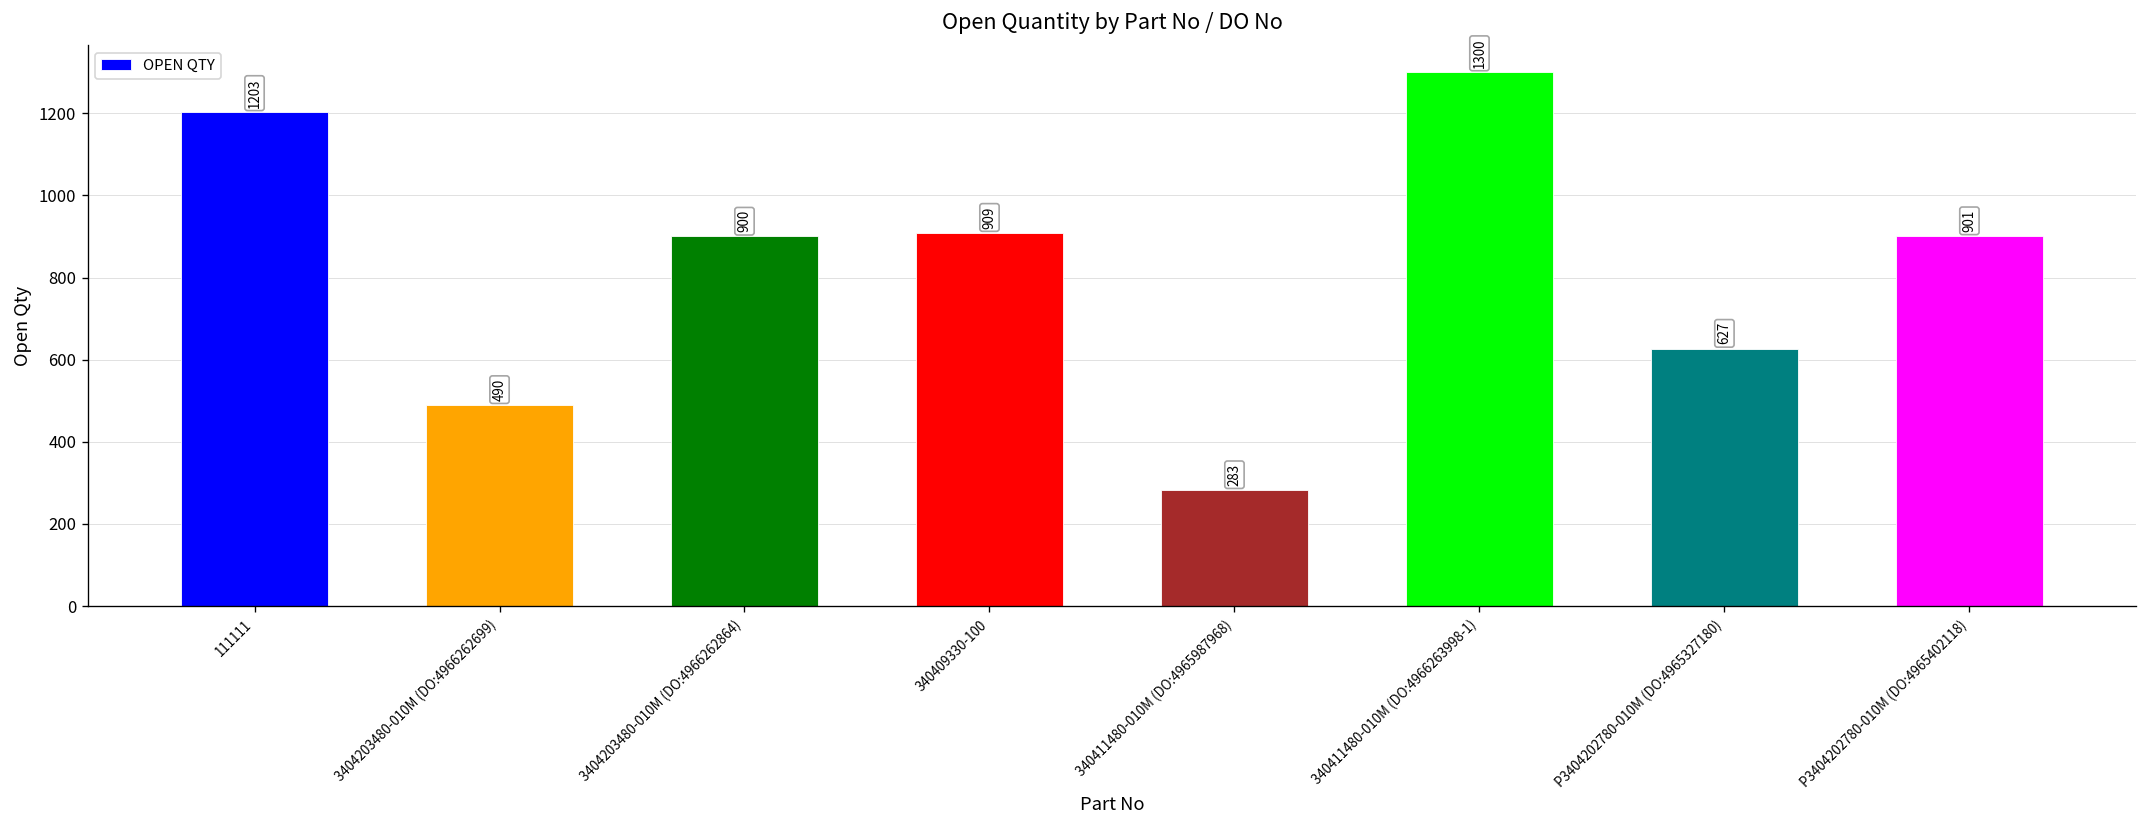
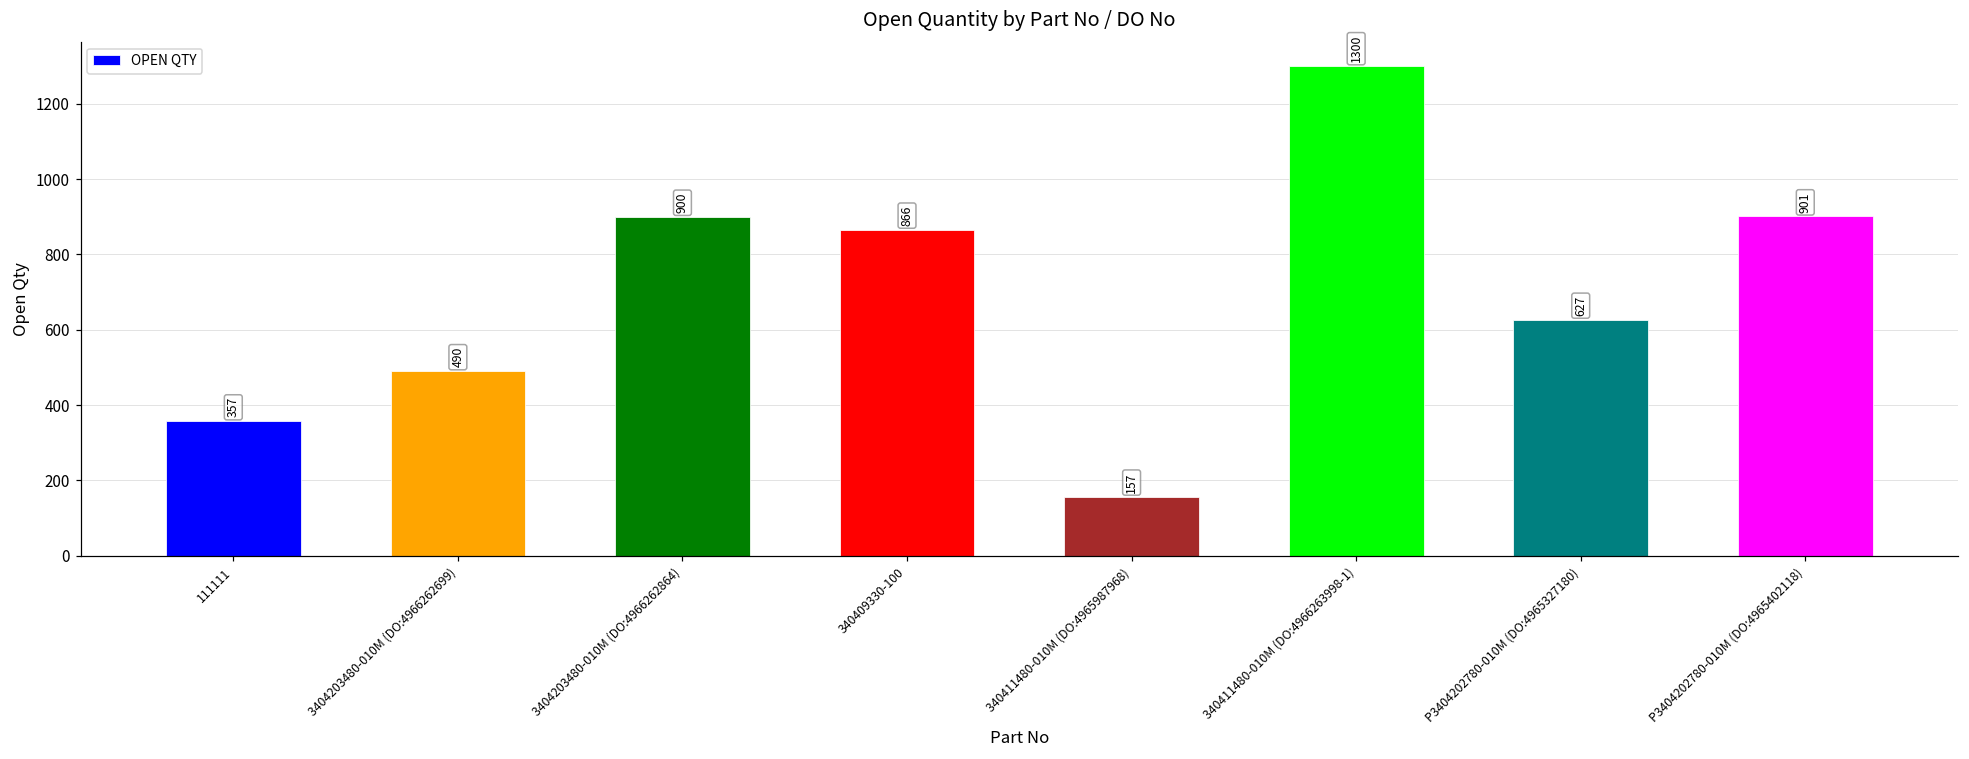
  {
-   "111111": 1203,
-   "340409330-100": 909,
-   "340411480-010M (DO:4965987968)": 283
+   "111111": 357,
+   "340409330-100": 866,
+   "340411480-010M (DO:4965987968)": 157
  }
